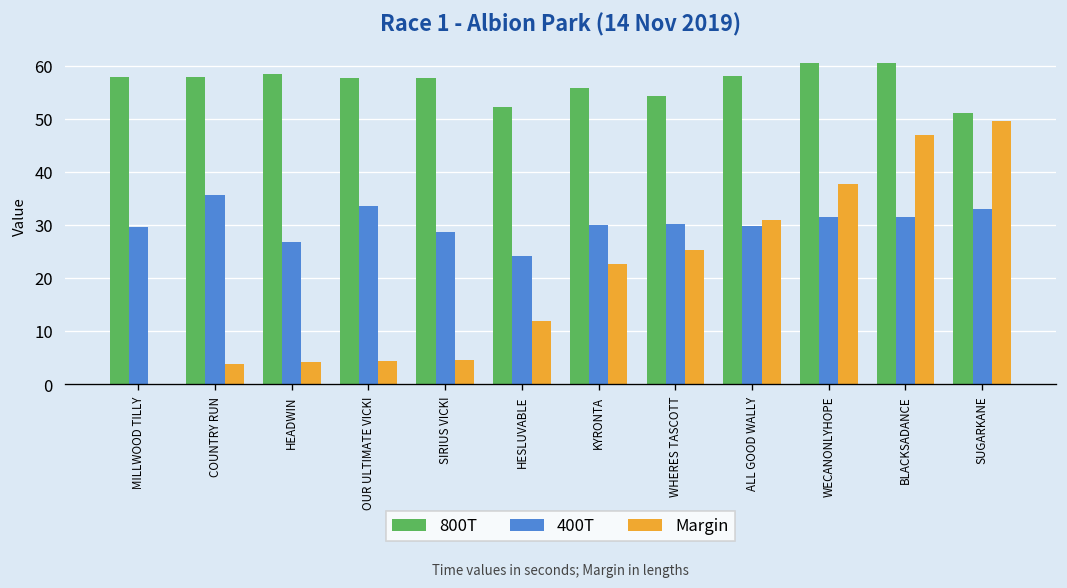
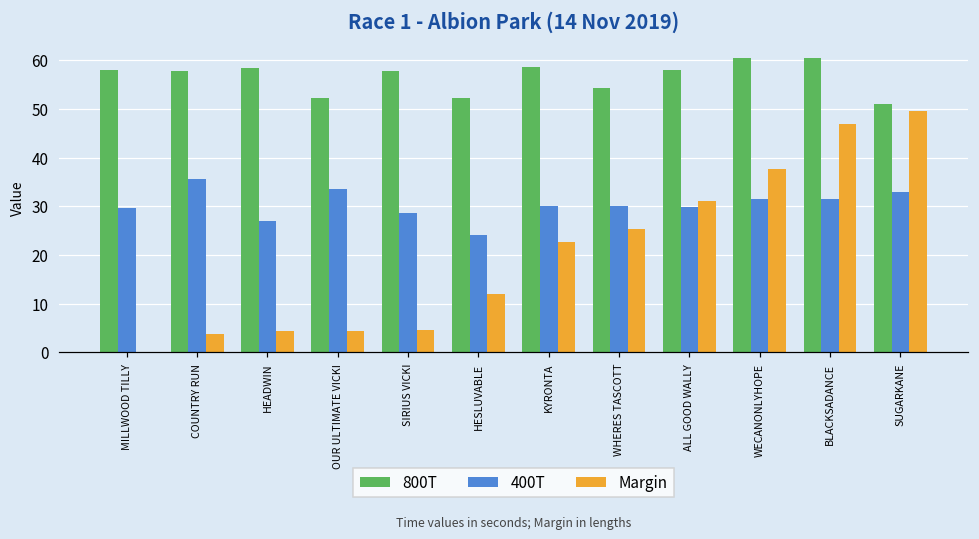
  {
    "800T": {
      "MILLWOOD TILLY": 58,
      "COUNTRY RUN": 58,
      "HEADWIN": 58,
-     "OUR ULTIMATE VICKI": 58,
+     "OUR ULTIMATE VICKI": 52,
      "SIRIUS VICKI": 58,
      "HESLUVABLE": 52,
-     "KYRONTA": 56,
+     "KYRONTA": 59,
      "WHERES TASCOTT": 54,
      "ALL GOOD WALLY": 58,
      "WECANONLYHOPE": 60,
      "BLACKSADANCE": 60,
      "SUGARKANE": 51
    },
    "400T": {
      "MILLWOOD TILLY": 30,
      "COUNTRY RUN": 36,
      "HEADWIN": 27,
      "OUR ULTIMATE VICKI": 34,
      "SIRIUS VICKI": 29,
      "HESLUVABLE": 24,
      "KYRONTA": 30,
      "WHERES TASCOTT": 30,
      "ALL GOOD WALLY": 30,
      "WECANONLYHOPE": 31,
      "BLACKSADANCE": 31,
      "SUGARKANE": 33
    },
    "Margin": {
      "MILLWOOD TILLY": 0,
      "COUNTRY RUN": 4,
      "HEADWIN": 4,
      "OUR ULTIMATE VICKI": 4,
      "SIRIUS VICKI": 5,
      "HESLUVABLE": 12,
      "KYRONTA": 23,
      "WHERES TASCOTT": 25,
      "ALL GOOD WALLY": 31,
      "WECANONLYHOPE": 38,
      "BLACKSADANCE": 47,
      "SUGARKANE": 50
    }
  }
